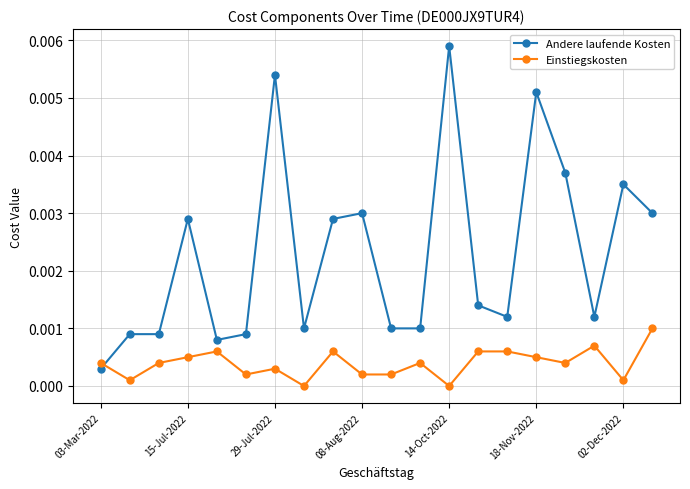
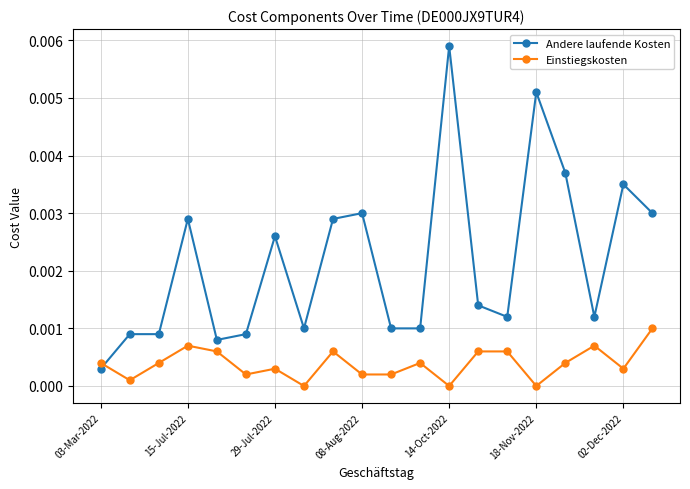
  {
    "Andere laufende Kosten": {
      "03-Mar-2022": 0.0003,
      "15-Jul-2022": 0.0029,
-     "29-Jul-2022": 0.0054,
+     "29-Jul-2022": 0.0026,
      "08-Aug-2022": 0.0030,
      "14-Oct-2022": 0.0059,
      "18-Nov-2022": 0.0051,
      "02-Dec-2022": 0.0035
    },
    "Einstiegskosten": {
      "03-Mar-2022": 0.0004,
-     "15-Jul-2022": 0.0005,
+     "15-Jul-2022": 0.0007,
      "29-Jul-2022": 0.0003,
      "08-Aug-2022": 0.0002,
      "14-Oct-2022": 0.0000,
-     "18-Nov-2022": 0.0005,
-     "02-Dec-2022": 0.0001
+     "18-Nov-2022": 0.0000,
+     "02-Dec-2022": 0.0003
    }
  }
